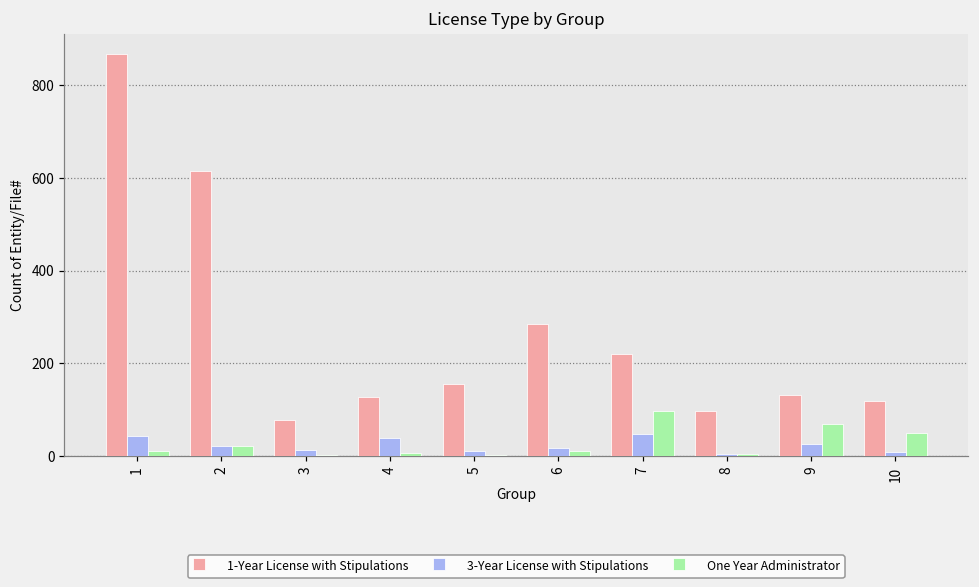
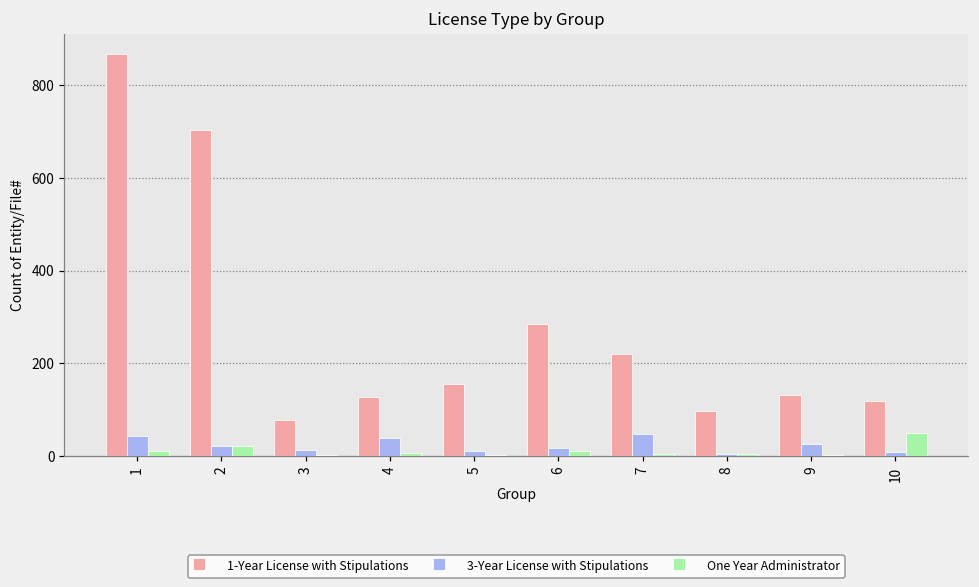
  {
    "1-Year License with Stipulations": {
      "1": 870,
-     "2": 610,
+     "2": 700,
      "3": 80,
      "4": 130,
      "5": 160,
      "6": 290,
      "7": 220,
      "8": 100,
      "9": 130,
      "10": 120
    },
    "3-Year License with Stipulations": {
      "1": 40,
      "2": 20,
      "3": 10,
      "4": 40,
      "5": 10,
      "6": 20,
      "7": 50,
      "9": 30,
      "10": 10
    },
    "One Year Administrator": {
      "1": 10,
      "2": 20,
      "4": 10,
      "6": 10,
-     "7": 100,
-     "9": 70,
+     "7": 10,
+     "9": 0,
      "10": 50
    }
  }
